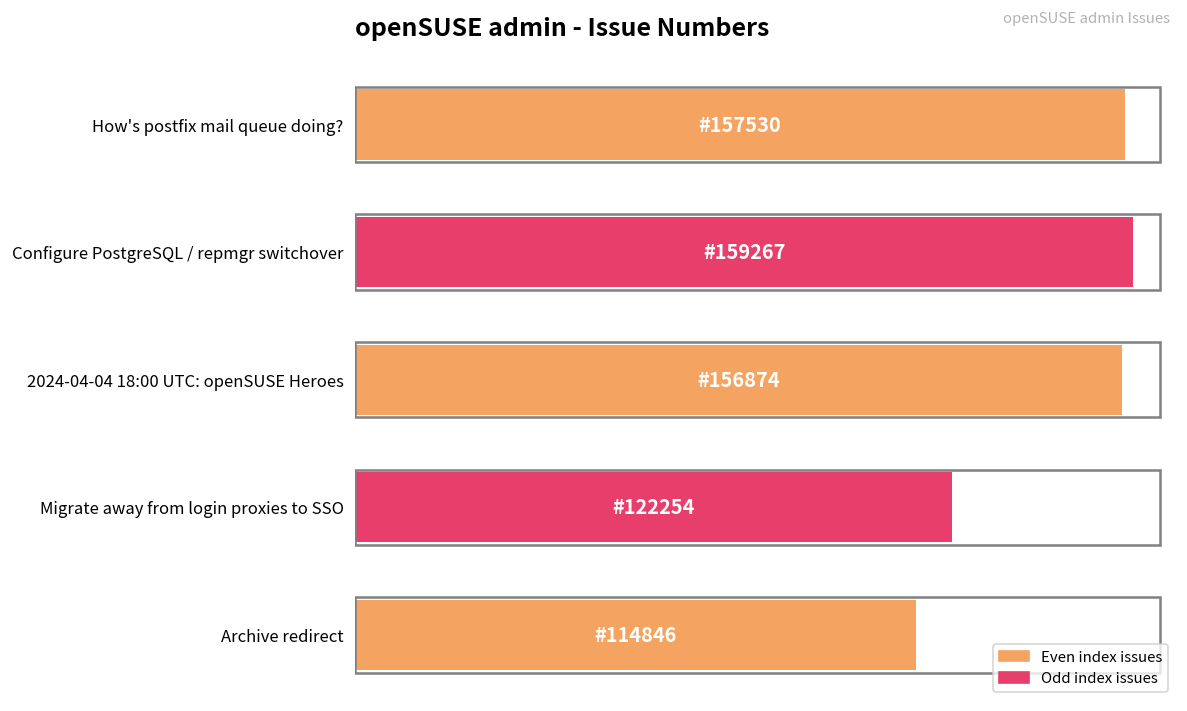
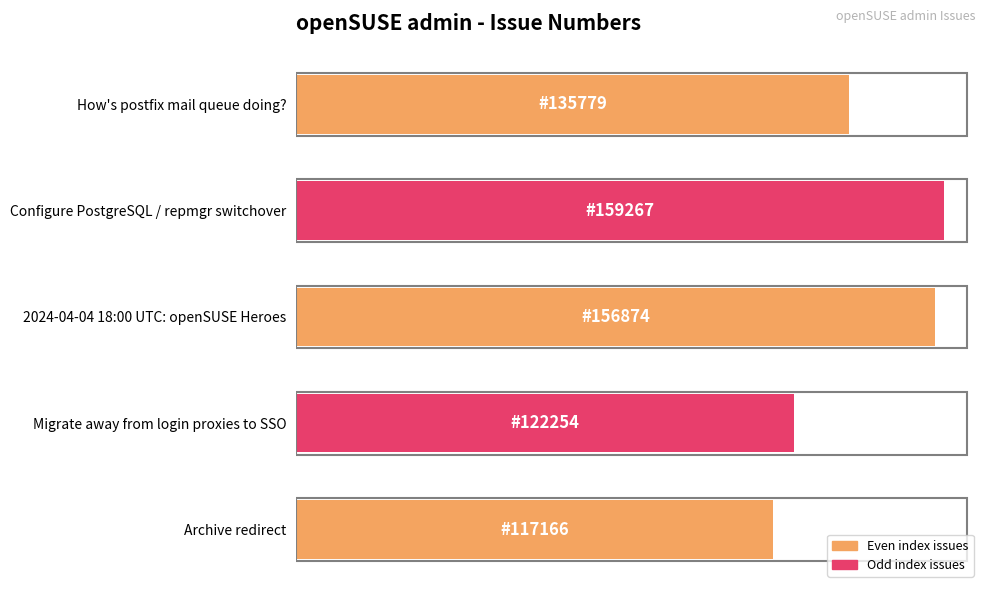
  {
-   "How's postfix mail queue doing?": 157530,
+   "How's postfix mail queue doing?": 135779,
    "Configure PostgreSQL / repmgr switchover": 159267,
    "2024-04-04 18:00 UTC: openSUSE Heroes": 156874,
    "Migrate away from login proxies to SSO": 122254,
-   "Archive redirect": 114846
+   "Archive redirect": 117166
  }
